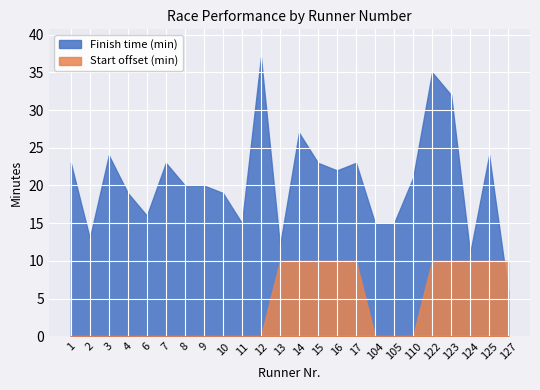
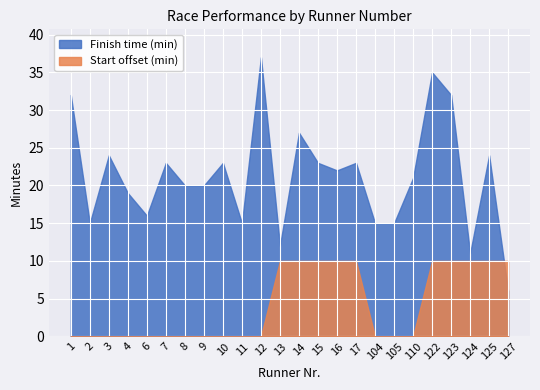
  {
    "Finish time (min)": {
-     "1": 23,
-     "2": 13,
+     "1": 32,
+     "2": 15,
      "3": 24,
      "4": 19,
      "6": 16,
      "7": 23,
      "8": 20,
      "9": 20,
-     "10": 19,
+     "10": 23,
      "11": 15,
      "12": 37,
      "13": 12,
      "14": 27,
      "15": 23,
      "16": 22,
      "17": 23,
      "104": 15,
      "105": 15,
      "110": 21,
      "122": 35,
      "123": 32,
      "124": 11,
      "125": 24,
      "127": 6
    },
    "Start offset (min)": {
      "1": 0,
      "2": 0,
      "3": 0,
      "4": 0,
      "6": 0,
      "7": 0,
      "8": 0,
      "9": 0,
      "10": 0,
      "11": 0,
      "12": 0,
      "13": 10,
      "14": 10,
      "15": 10,
      "16": 10,
      "17": 10,
      "104": 0,
      "105": 0,
      "110": 0,
      "122": 10,
      "123": 10,
      "124": 10,
      "125": 10,
      "127": 10
    }
  }
